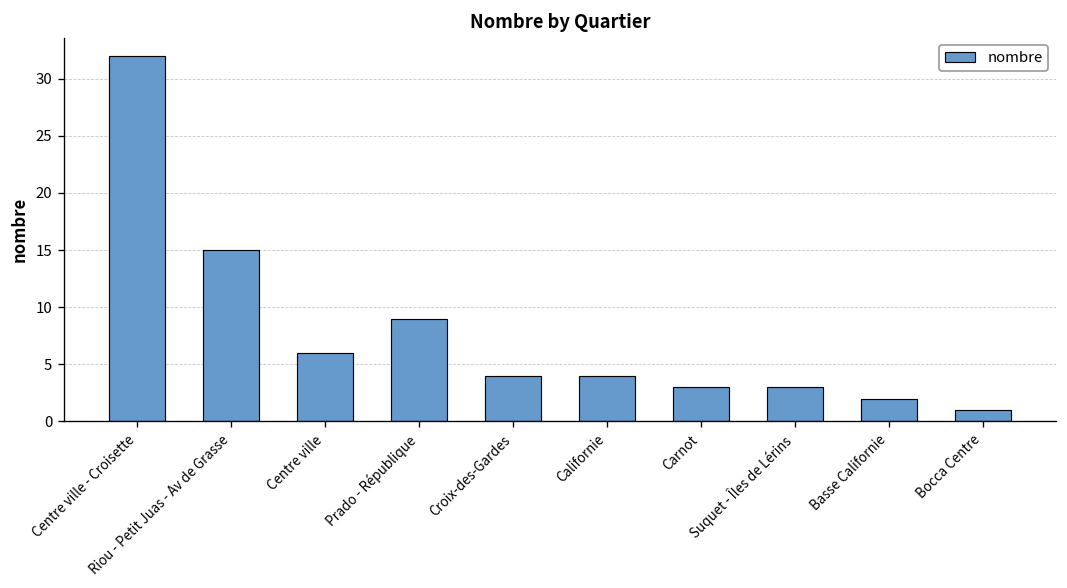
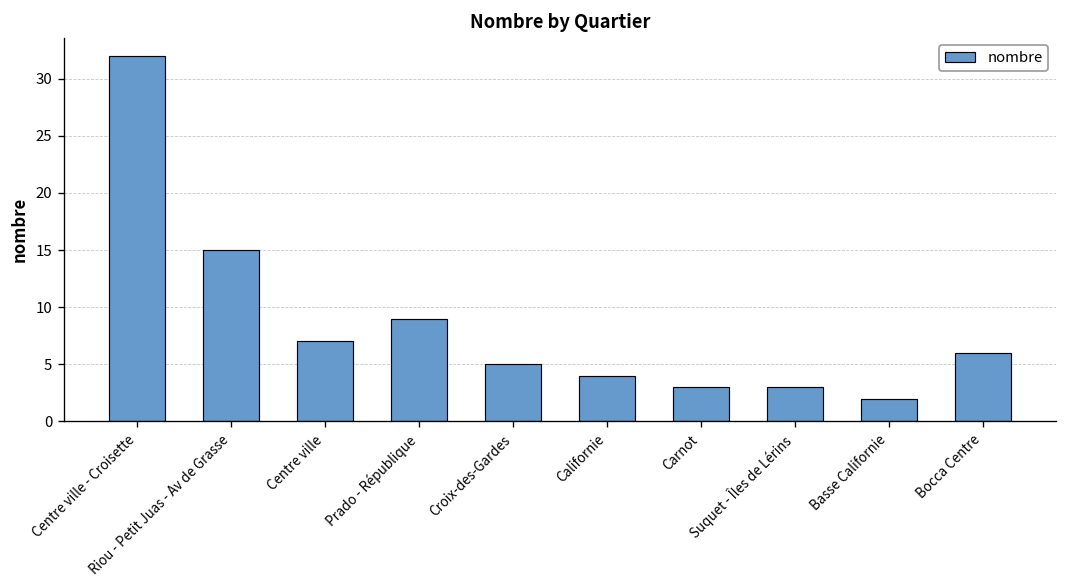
  {
    "Centre ville - Croisette": 32,
    "Riou - Petit Juas - Av de Grasse": 15,
-   "Centre ville": 6,
+   "Centre ville": 7,
    "Prado - République": 9,
-   "Croix-des-Gardes": 4,
+   "Croix-des-Gardes": 5,
    "Californie": 4,
    "Carnot": 3,
    "Suquet - Îles de Lérins": 3,
    "Basse Californie": 2,
-   "Bocca Centre": 1
+   "Bocca Centre": 6
  }
